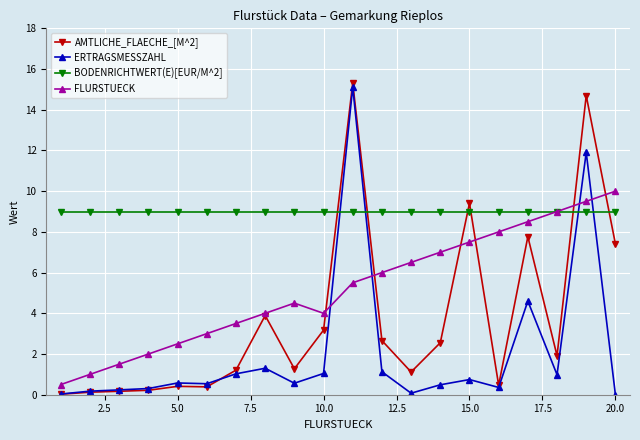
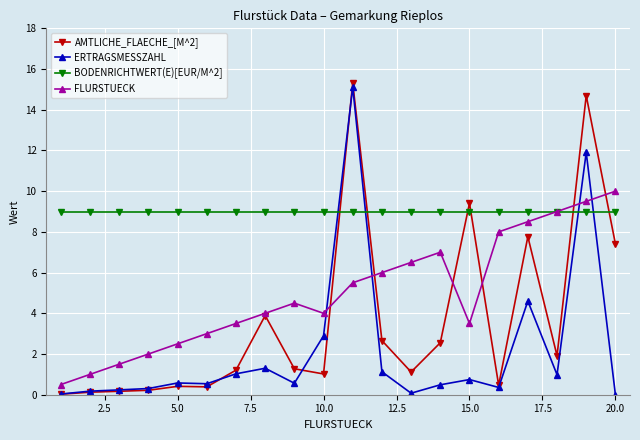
  {
    "AMTLICHE_FLAECHE_[M^2]": {
      "5.0": 0.4,
-     "10.0": 3.2,
+     "10.0": 1.0,
      "15.0": 9.4,
      "20.0": 7.4
    },
    "ERTRAGSMESSZAHL": {
      "5.0": 0.6,
-     "10.0": 1.0,
+     "10.0": 2.9,
      "15.0": 0.7,
      "20.0": 0.0
    },
    "BODENRICHTWERT(E)[EUR/M^2]": {
      "5.0": 9.0,
      "10.0": 9.0,
      "15.0": 9.0,
      "20.0": 9.0
    },
    "FLURSTUECK": {
      "5.0": 2.5,
      "10.0": 4.0,
-     "15.0": 7.5,
+     "15.0": 3.5,
      "20.0": 10.0
    }
  }
